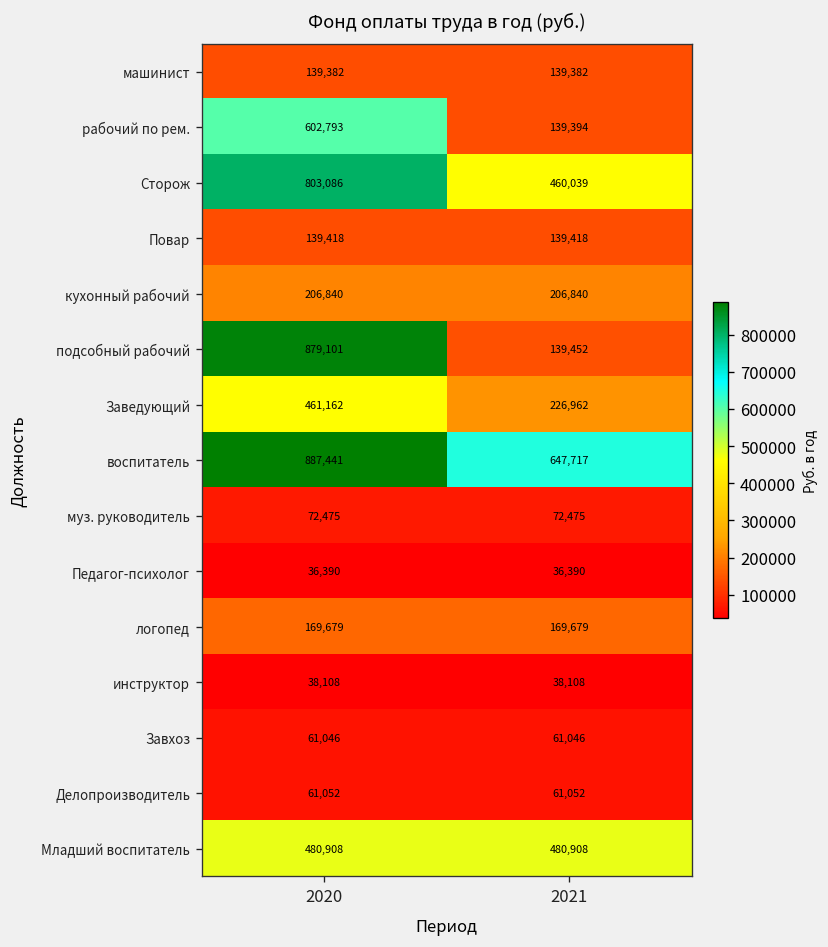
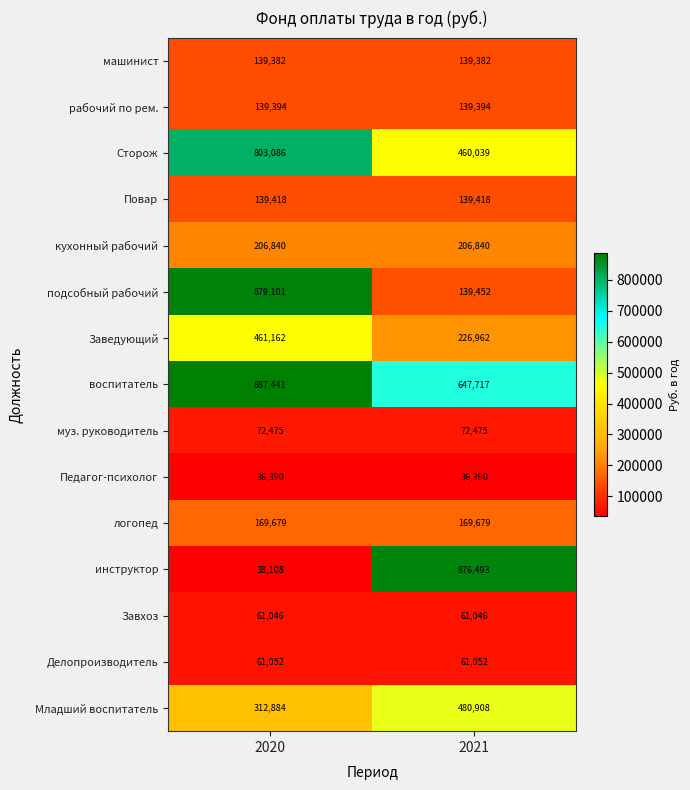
  {
    "машинист": {
      "2020": "139,382",
      "2021": "139,382"
    },
    "рабочий по рем.": {
-     "2020": "602,793",
+     "2020": "139,394",
      "2021": "139,394"
    },
    "Сторож": {
      "2020": "803,086",
      "2021": "460,039"
    },
    "Повар": {
      "2020": "139,418",
      "2021": "139,418"
    },
    "кухонный рабочий": {
      "2020": "206,840",
      "2021": "206,840"
    },
    "подсобный рабочий": {
      "2020": "879,101",
      "2021": "139,452"
    },
    "Заведующий": {
      "2020": "461,162",
      "2021": "226,962"
    },
    "воспитатель": {
      "2020": "887,441",
      "2021": "647,717"
    },
    "муз. руководитель": {
      "2020": "72,475",
      "2021": "72,475"
    },
    "Педагог-психолог": {
      "2020": "36,390",
      "2021": "36,390"
    },
    "логопед": {
      "2020": "169,679",
      "2021": "169,679"
    },
    "инструктор": {
      "2020": "38,108",
-     "2021": "38,108"
+     "2021": "876,493"
    },
    "Завхоз": {
      "2020": "61,046",
      "2021": "61,046"
    },
    "Делопроизводитель": {
      "2020": "61,052",
      "2021": "61,052"
    },
    "Младший воспитатель": {
-     "2020": "480,908",
+     "2020": "312,884",
      "2021": "480,908"
    }
  }
